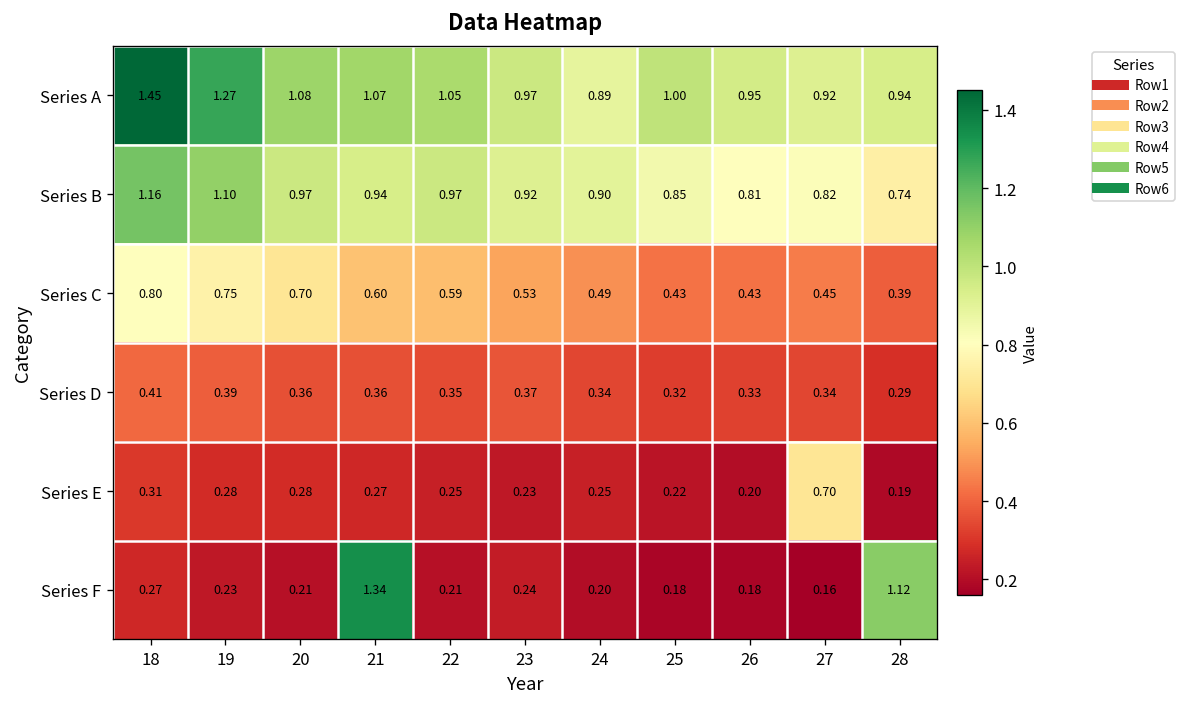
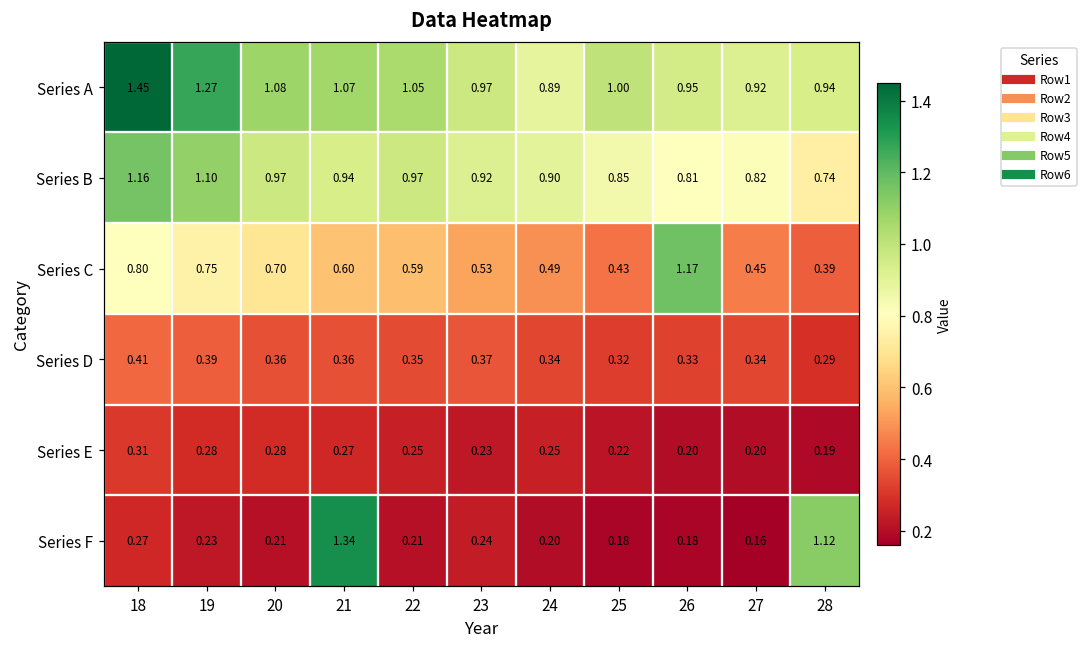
  {
    "Series A": {
      "18": 1.45,
      "19": 1.27,
      "20": 1.08,
      "21": 1.07,
      "22": 1.05,
      "23": 0.97,
      "24": 0.89,
      "25": 1.00,
      "26": 0.95,
      "27": 0.92,
      "28": 0.94
    },
    "Series B": {
      "18": 1.16,
      "19": 1.10,
      "20": 0.97,
      "21": 0.94,
      "22": 0.97,
      "23": 0.92,
      "24": 0.90,
      "25": 0.85,
      "26": 0.81,
      "27": 0.82,
      "28": 0.74
    },
    "Series C": {
      "18": 0.80,
      "19": 0.75,
      "20": 0.70,
      "21": 0.60,
      "22": 0.59,
      "23": 0.53,
      "24": 0.49,
      "25": 0.43,
-     "26": 0.43,
+     "26": 1.17,
      "27": 0.45,
      "28": 0.39
    },
    "Series D": {
      "18": 0.41,
      "19": 0.39,
      "20": 0.36,
      "21": 0.36,
      "22": 0.35,
      "23": 0.37,
      "24": 0.34,
      "25": 0.32,
      "26": 0.33,
      "27": 0.34,
      "28": 0.29
    },
    "Series E": {
      "18": 0.31,
      "19": 0.28,
      "20": 0.28,
      "21": 0.27,
      "22": 0.25,
      "23": 0.23,
      "24": 0.25,
      "25": 0.22,
      "26": 0.20,
-     "27": 0.70,
+     "27": 0.20,
      "28": 0.19
    },
    "Series F": {
      "18": 0.27,
      "19": 0.23,
      "20": 0.21,
      "21": 1.34,
      "22": 0.21,
      "23": 0.24,
      "24": 0.20,
      "25": 0.18,
      "26": 0.18,
      "27": 0.16,
      "28": 1.12
    }
  }
